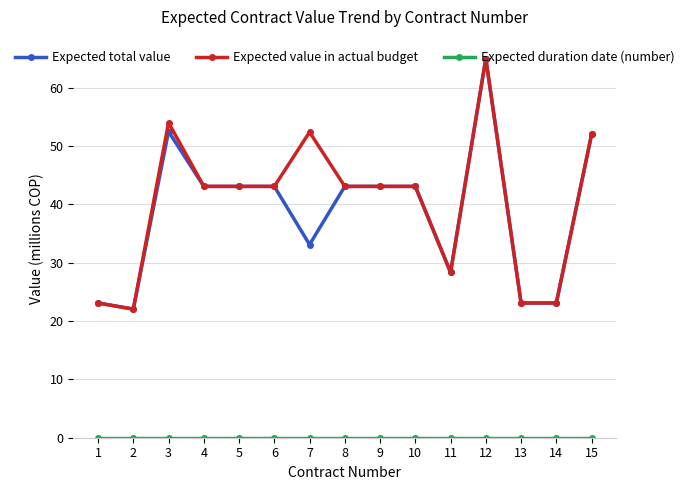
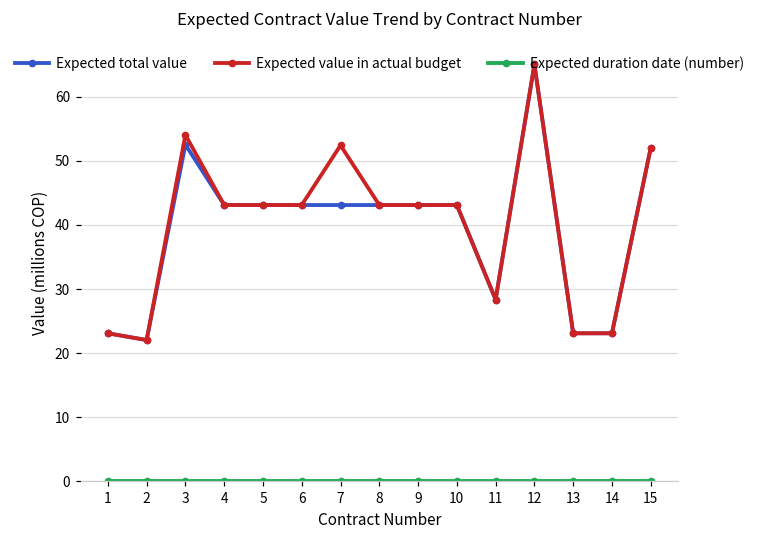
  {
    "Expected total value": {
      "3": 53,
-     "7": 33
+     "7": 43
    },
    "Expected value in actual budget": {
      "3": 54,
      "7": 52
    },
    "Expected duration date (number)": {
      "1": 0,
      "2": 0,
      "3": 0,
      "4": 0,
      "5": 0,
      "6": 0,
      "7": 0,
      "8": 0,
      "9": 0,
      "10": 0,
      "11": 0,
      "12": 0,
      "13": 0,
      "14": 0,
      "15": 0
    }
  }
